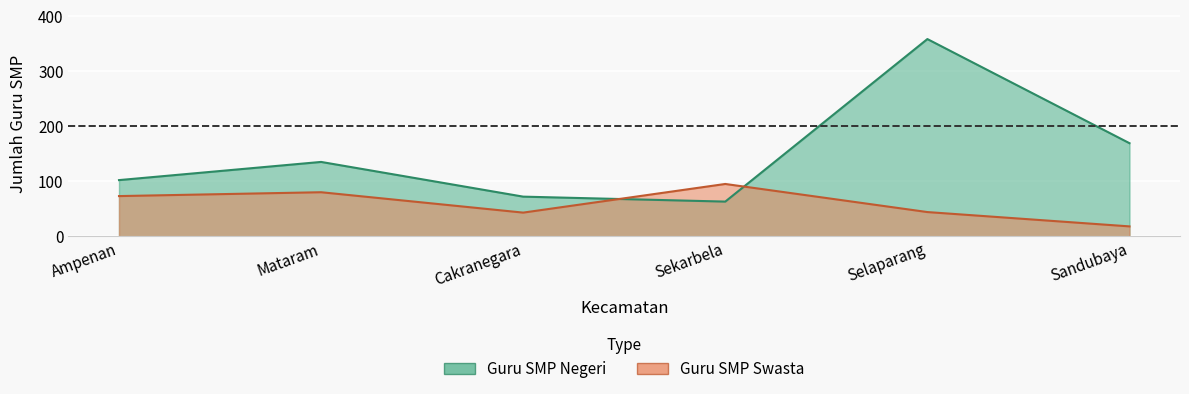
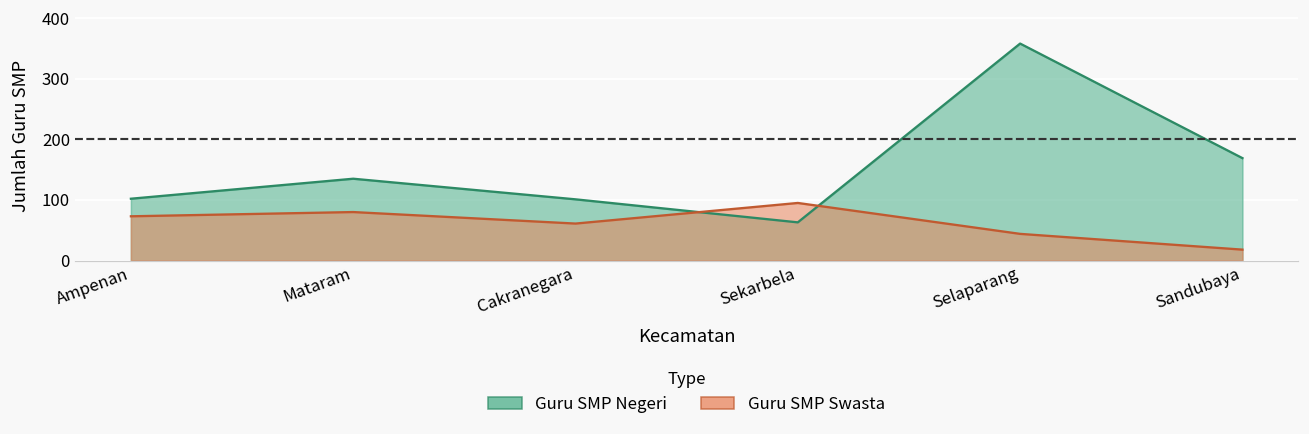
  {
    "Guru SMP Negeri": {
      "Ampenan": 100,
      "Mataram": 140,
-     "Cakranegara": 70,
+     "Cakranegara": 100,
      "Sekarbela": 60,
      "Selaparang": 360,
      "Sandubaya": 170
    },
    "Guru SMP Swasta": {
      "Ampenan": 70,
      "Mataram": 80,
-     "Cakranegara": 40,
+     "Cakranegara": 60,
      "Sekarbela": 100,
      "Selaparang": 40,
      "Sandubaya": 20
    }
  }
